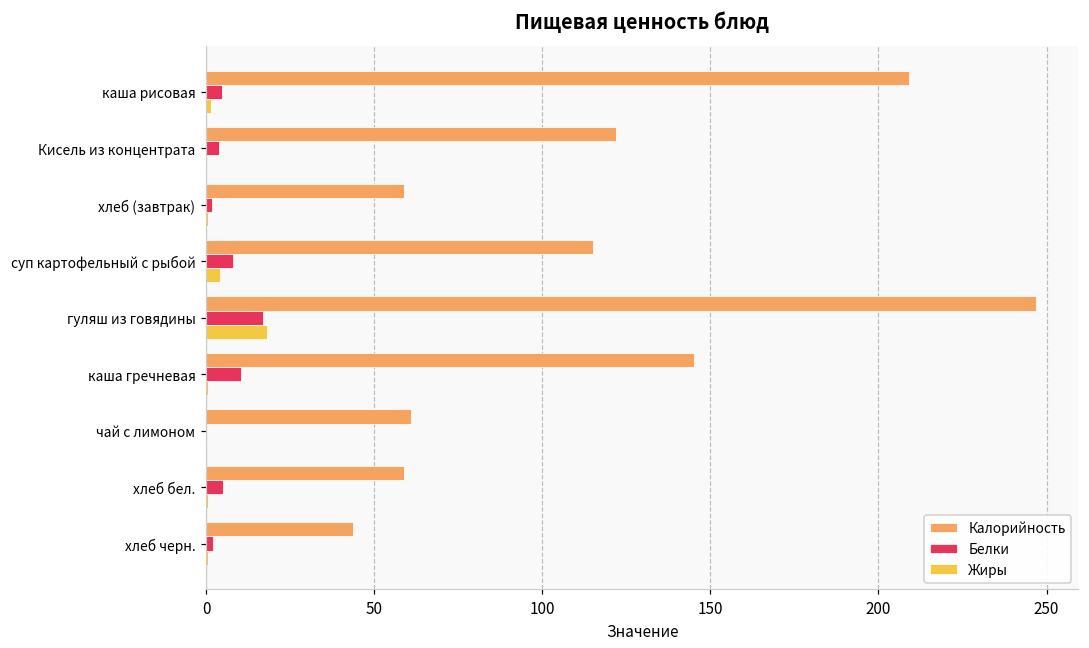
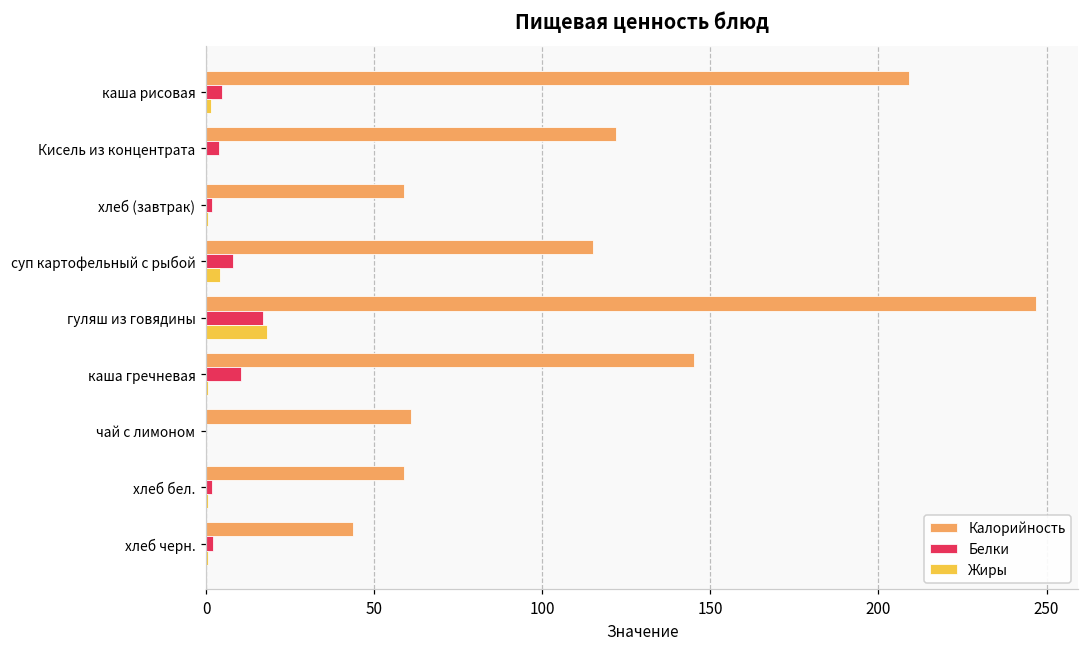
  {
    "Белки": {
      "каша рисовая": 5,
      "Кисель из концентрата": 4,
      "хлеб (завтрак)": 2,
      "суп картофельный с рыбой": 8,
      "гуляш из говядины": 17,
      "каша гречневая": 10,
-     "хлеб бел.": 5,
+     "хлеб бел.": 2,
      "хлеб черн.": 2
    }
  }
